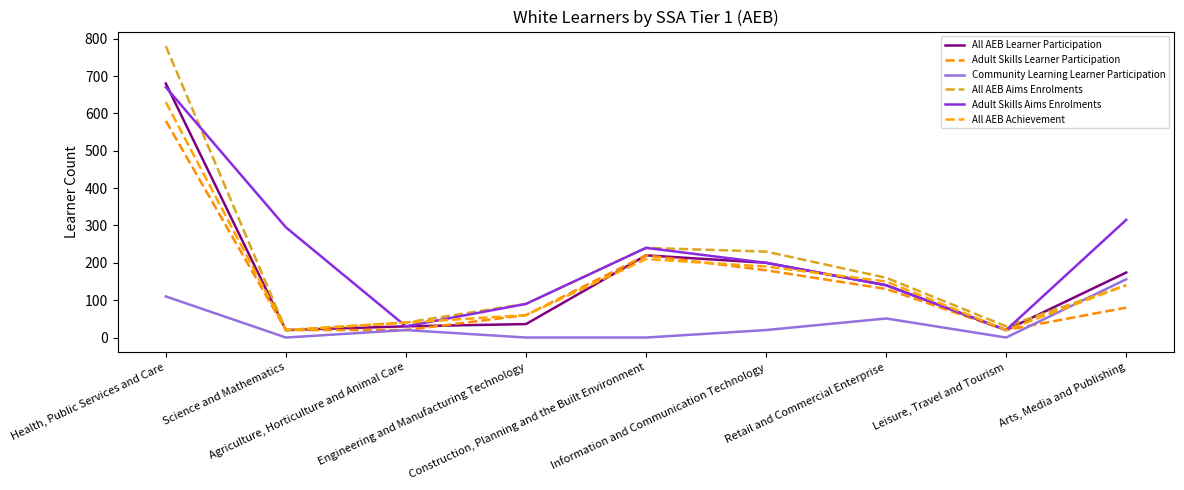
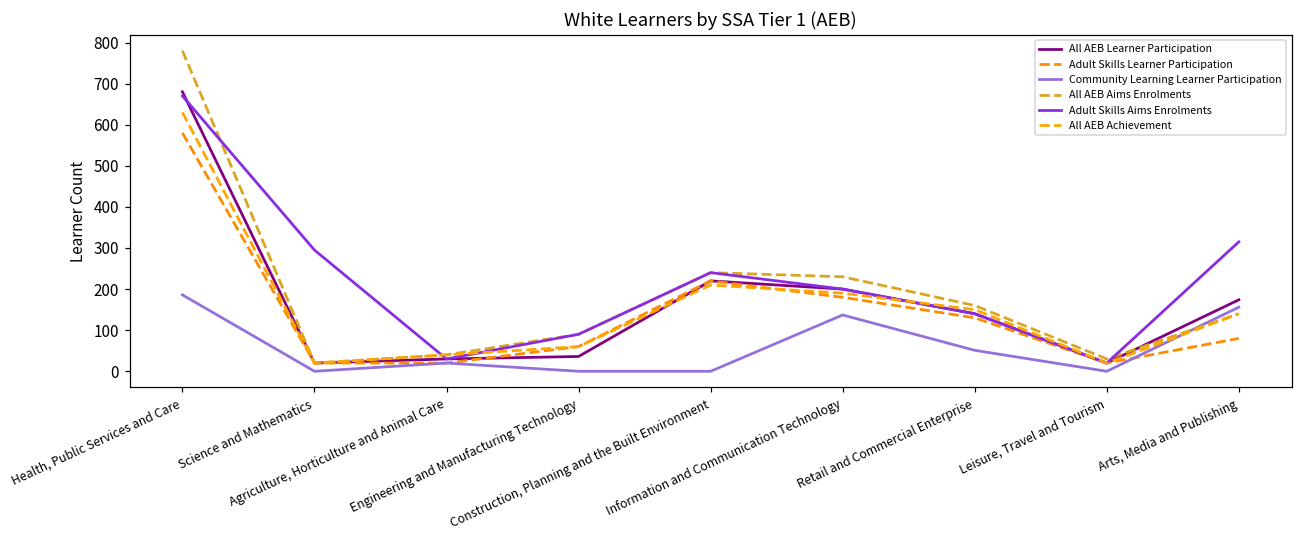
  {
    "All AEB Learner Participation": {
      "Health, Public Services and Care": 680,
      "Engineering and Manufacturing Technology": 40,
      "Arts, Media and Publishing": 170
    },
    "Community Learning Learner Participation": {
-     "Health, Public Services and Care": 110,
+     "Health, Public Services and Care": 190,
      "Science and Mathematics": 0,
      "Engineering and Manufacturing Technology": 0,
      "Construction, Planning and the Built Environment": 0,
-     "Information and Communication Technology": 20,
+     "Information and Communication Technology": 140,
      "Retail and Commercial Enterprise": 50,
      "Leisure, Travel and Tourism": 0,
      "Arts, Media and Publishing": 160
    },
    "Adult Skills Aims Enrolments": {
      "Health, Public Services and Care": 670,
      "Science and Mathematics": 300,
      "Arts, Media and Publishing": 320
    }
  }
